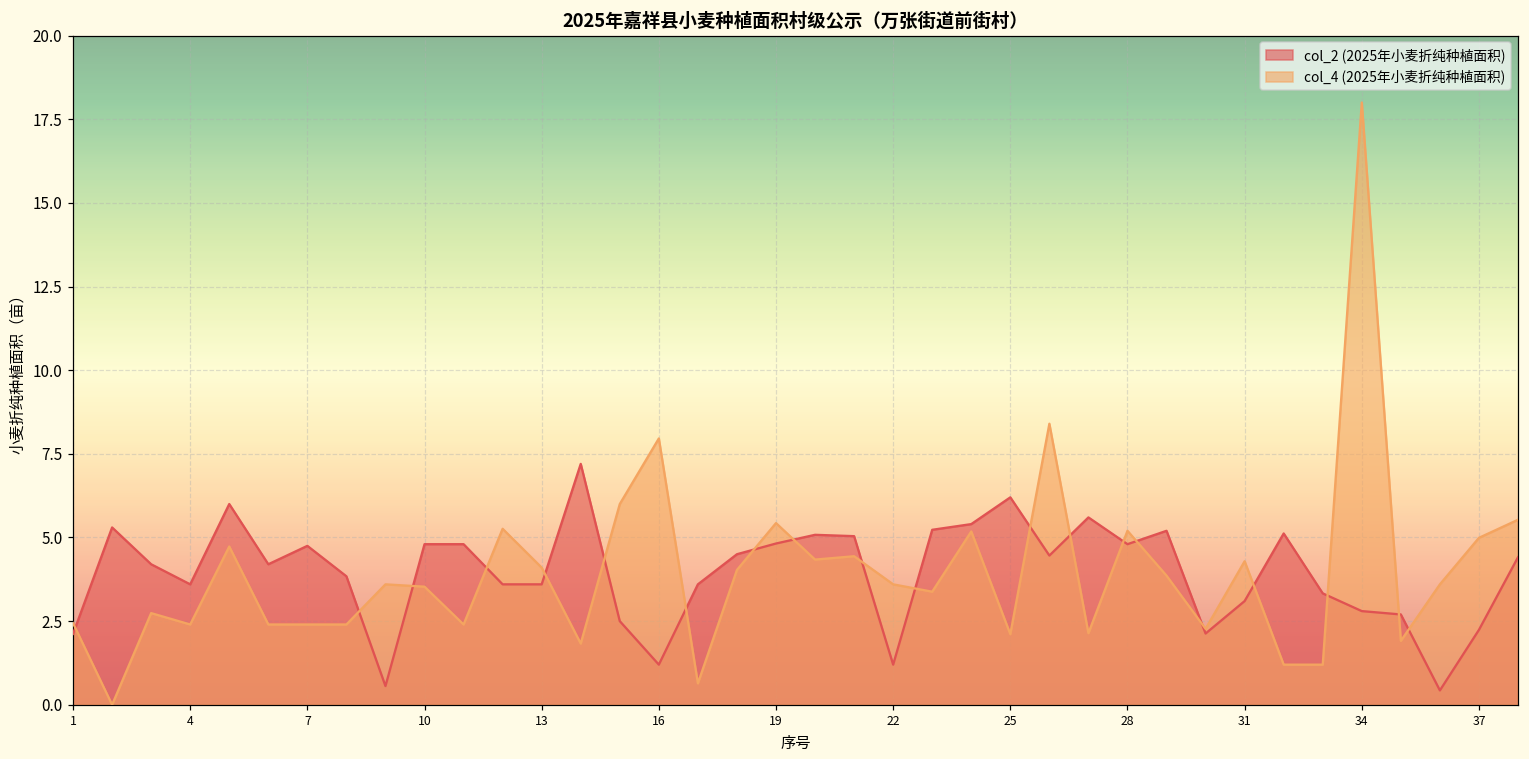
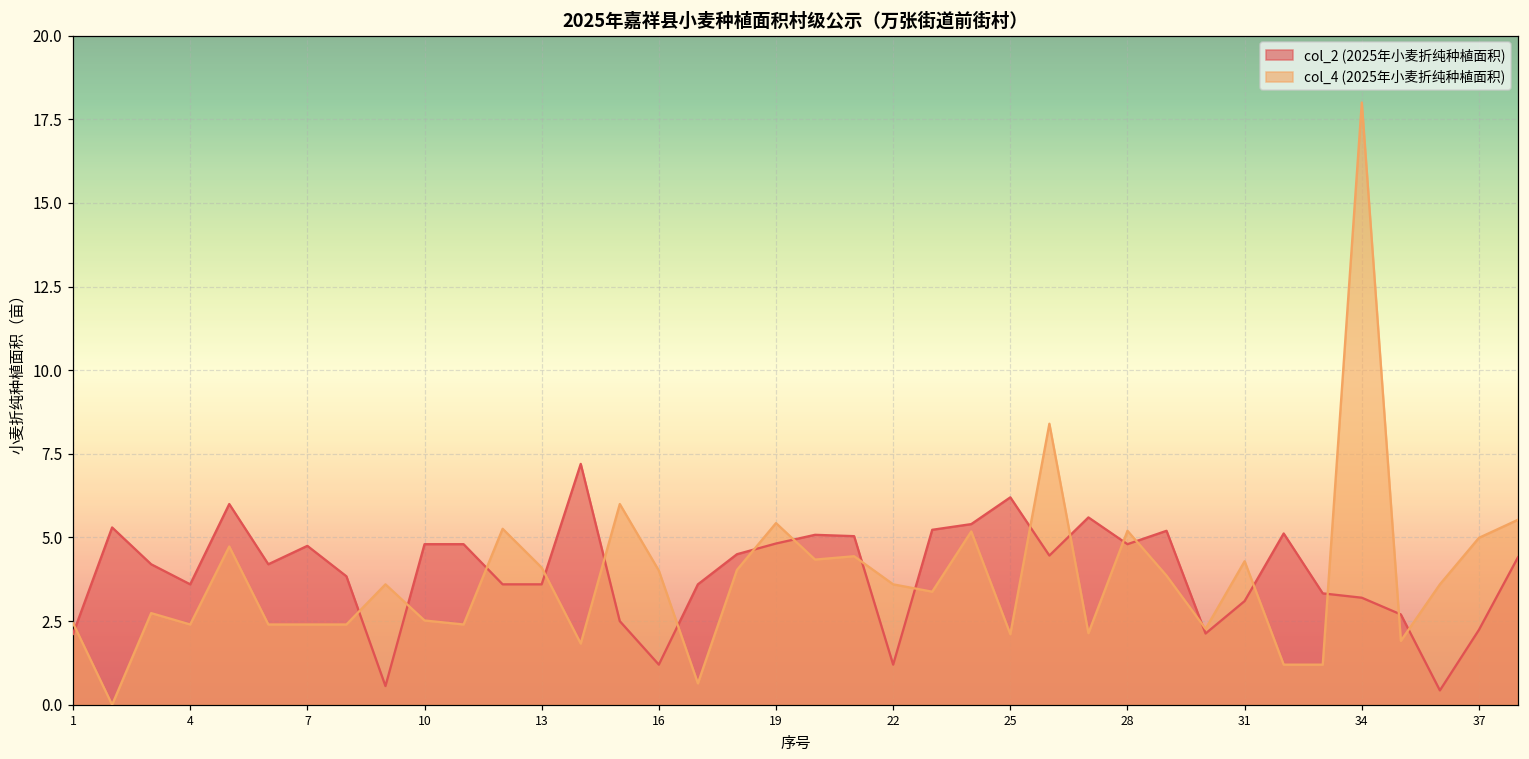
  {
    "col_2 (2025年小麦折纯种植面积)": {
      "1": 2.1,
      "4": 3.6,
      "7": 4.8,
      "10": 4.8,
      "13": 3.6,
      "16": 1.2,
      "19": 4.8,
      "22": 1.2,
      "25": 6.2,
      "28": 4.8,
      "31": 3.1,
-     "34": 2.8,
+     "34": 3.2,
      "37": 2.2
    },
    "col_4 (2025年小麦折纯种植面积)": {
      "1": 2.4,
      "4": 2.4,
      "7": 2.4,
-     "10": 3.5,
+     "10": 2.5,
      "13": 4.1,
-     "16": 8.0,
+     "16": 4.0,
      "19": 5.4,
      "22": 3.6,
      "25": 2.1,
      "28": 5.2,
      "31": 4.3,
      "34": 18.0,
      "37": 5.0
    }
  }
